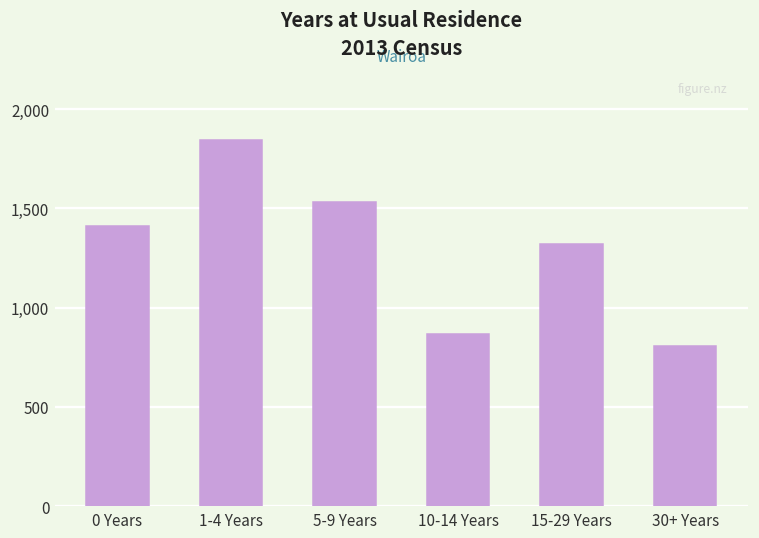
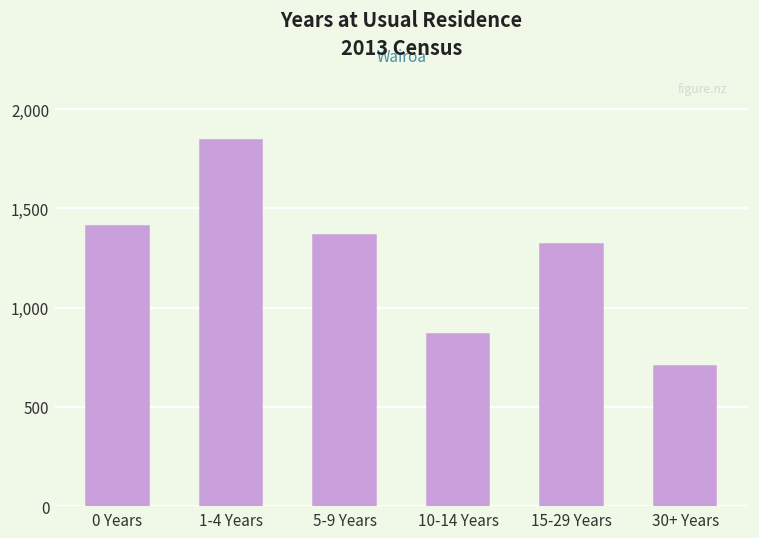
  {
    "0 Years": "1,410",
    "1-4 Years": "1,850",
-   "5-9 Years": "1,530",
+   "5-9 Years": "1,370",
    "10-14 Years": "870",
    "15-29 Years": "1,320",
-   "30+ Years": "810"
+   "30+ Years": "710"
  }
